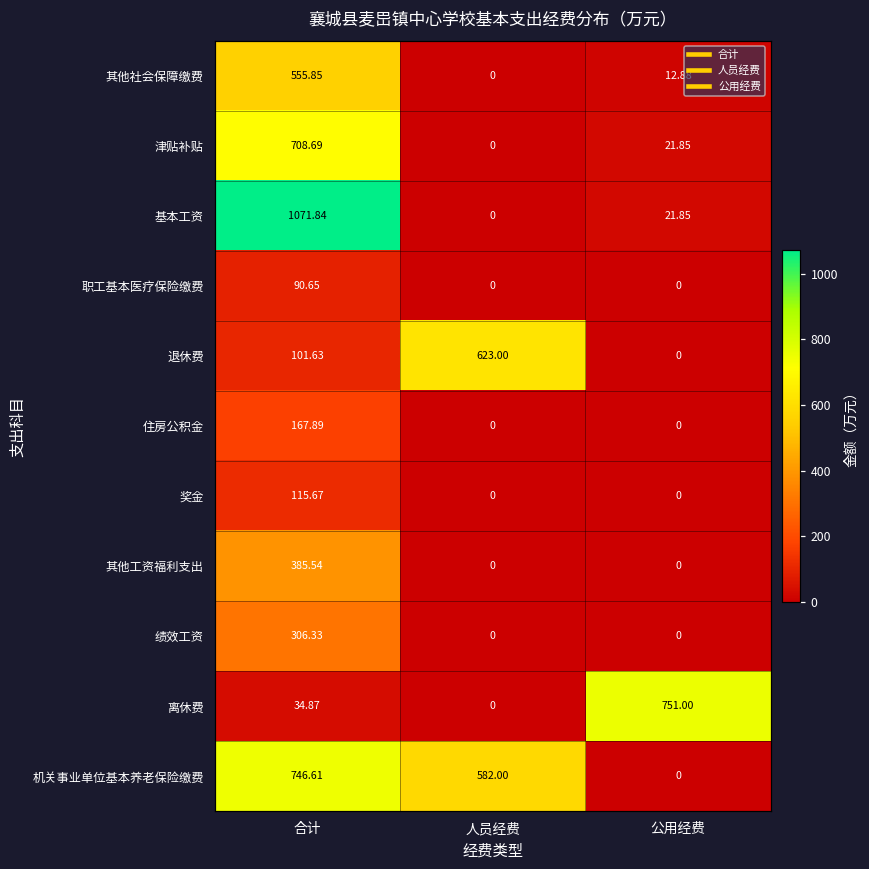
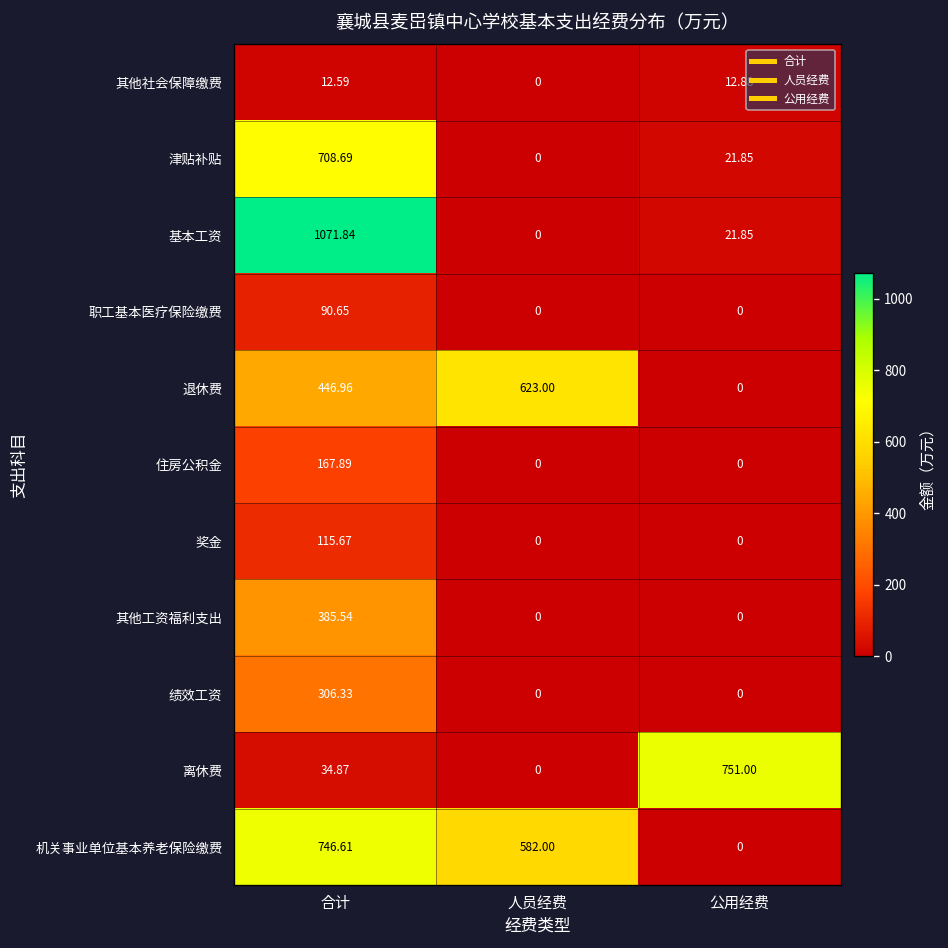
  {
    "其他社会保障缴费": {
-     "合计": 555.85,
+     "合计": 12.59,
      "人员经费": 0
    },
    "津贴补贴": {
      "合计": 708.69,
      "人员经费": 0,
      "公用经费": 21.85
    },
    "基本工资": {
      "合计": 1071.84,
      "人员经费": 0,
      "公用经费": 21.85
    },
    "职工基本医疗保险缴费": {
      "合计": 90.65,
      "人员经费": 0,
      "公用经费": 0
    },
    "退休费": {
-     "合计": 101.63,
+     "合计": 446.96,
      "人员经费": 623.00,
      "公用经费": 0
    },
    "住房公积金": {
      "合计": 167.89,
      "人员经费": 0,
      "公用经费": 0
    },
    "奖金": {
      "合计": 115.67,
      "人员经费": 0,
      "公用经费": 0
    },
    "其他工资福利支出": {
      "合计": 385.54,
      "人员经费": 0,
      "公用经费": 0
    },
    "绩效工资": {
      "合计": 306.33,
      "人员经费": 0,
      "公用经费": 0
    },
    "离休费": {
      "合计": 34.87,
      "人员经费": 0,
      "公用经费": 751.00
    },
    "机关事业单位基本养老保险缴费": {
      "合计": 746.61,
      "人员经费": 582.00,
      "公用经费": 0
    }
  }
